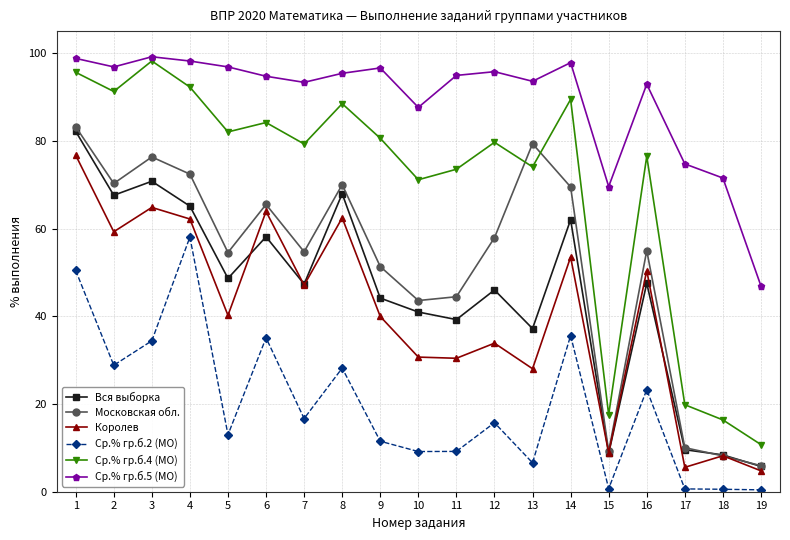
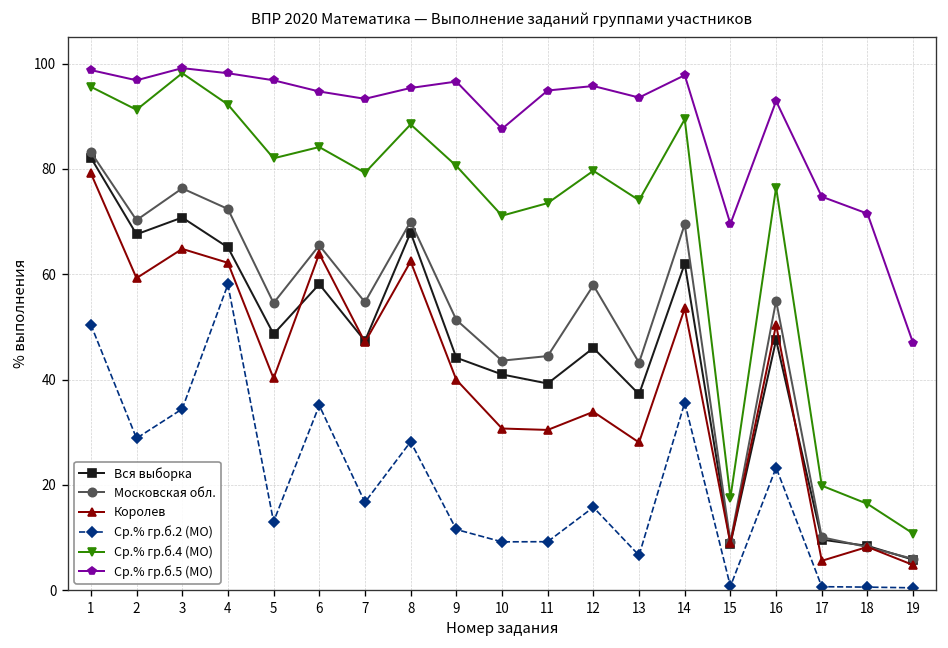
  {
    "Вся выборка": {
      "1": 82,
      "2": 68,
      "3": 71,
      "4": 65,
      "5": 49,
      "6": 58,
      "8": 68,
      "9": 44,
      "10": 41,
      "11": 39,
      "12": 46,
      "13": 37,
      "14": 62,
      "16": 48
    },
    "Московская обл.": {
      "1": 83,
      "2": 70,
      "3": 76,
      "4": 72,
      "5": 55,
      "6": 65,
      "7": 55,
      "8": 70,
      "9": 51,
      "10": 44,
      "11": 44,
      "12": 58,
-     "13": 79,
+     "13": 43,
      "14": 69,
      "16": 55
    },
    "Королев": {
-     "1": 77,
+     "1": 79,
      "2": 59,
      "3": 65,
      "4": 62,
      "5": 40,
      "6": 64,
      "8": 62,
      "9": 40,
      "10": 31,
      "11": 30,
      "12": 34,
      "13": 28,
      "14": 53,
      "16": 50,
      "17": 6,
      "19": 5
    },
    "Ср.% гр.б.2 (МО)": {
      "1": 50,
      "2": 29,
      "3": 34,
      "4": 58,
      "5": 13,
      "6": 35,
      "7": 17,
      "8": 28,
      "9": 12,
      "10": 9,
      "11": 9,
      "12": 16,
      "13": 7,
      "14": 36,
      "15": 1,
      "16": 23,
      "17": 1,
      "18": 1,
      "19": 0
    },
    "Ср.% гр.б.4 (МО)": {
      "1": 96,
      "2": 91,
      "3": 98,
      "4": 92,
      "5": 82,
      "6": 84,
      "7": 79,
      "8": 88,
      "9": 81,
      "10": 71,
      "11": 74,
      "12": 80,
      "13": 74,
      "14": 89,
      "15": 18,
      "16": 76,
      "17": 20,
      "18": 16,
      "19": 11
    },
    "Ср.% гр.б.5 (МО)": {
      "1": 99,
      "2": 97,
      "3": 99,
      "4": 98,
      "5": 97,
      "6": 95,
      "7": 93,
      "8": 95,
      "9": 97,
      "10": 88,
      "11": 95,
      "12": 96,
      "13": 94,
      "14": 98,
      "15": 70,
      "16": 93,
      "17": 75,
      "18": 72,
      "19": 47
    }
  }
